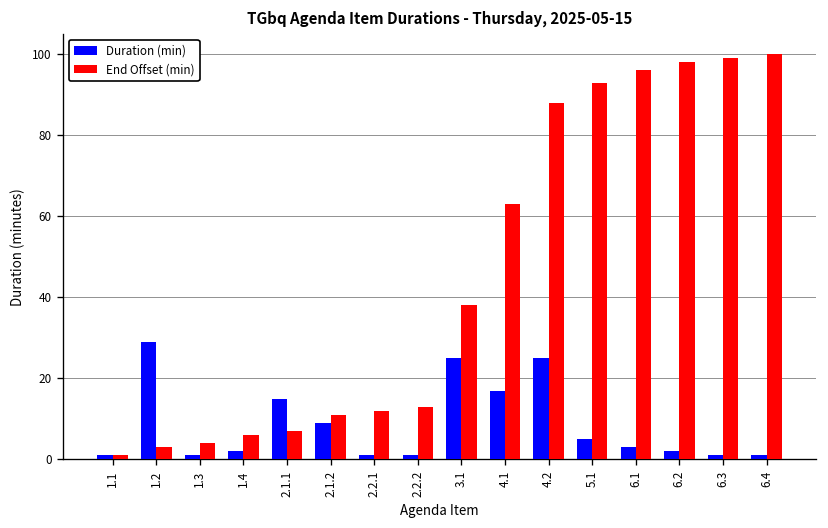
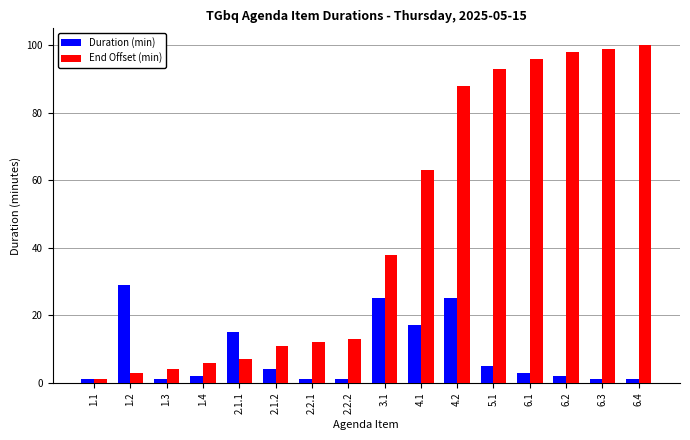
  {
    "Duration (min)": {
      "1.1": 1,
      "1.2": 29,
      "1.3": 1,
      "1.4": 2,
      "2.1.1": 15,
-     "2.1.2": 9,
+     "2.1.2": 4,
      "2.2.1": 1,
      "2.2.2": 1,
      "3.1": 25,
      "4.1": 17,
      "4.2": 25,
      "5.1": 5,
      "6.1": 3,
      "6.2": 2,
      "6.3": 1,
      "6.4": 1
    },
    "End Offset (min)": {
      "1.1": 1,
      "1.2": 3,
      "1.3": 4,
      "1.4": 6,
      "2.1.1": 7,
      "2.1.2": 11,
      "2.2.1": 12,
      "2.2.2": 13,
      "3.1": 38,
      "4.1": 63,
      "4.2": 88,
      "5.1": 93,
      "6.1": 96,
      "6.2": 98,
      "6.3": 99,
      "6.4": 100
    }
  }
